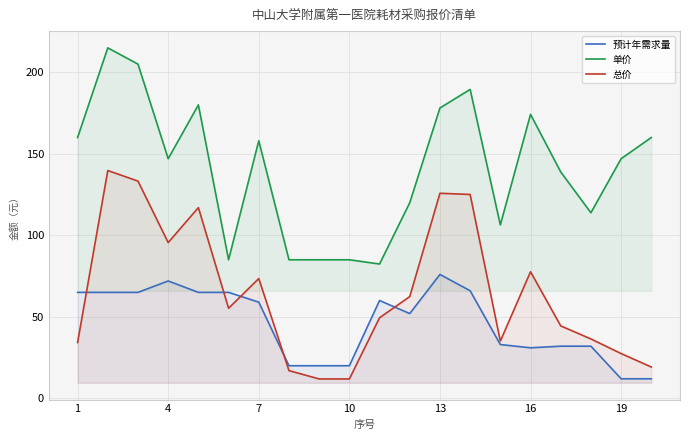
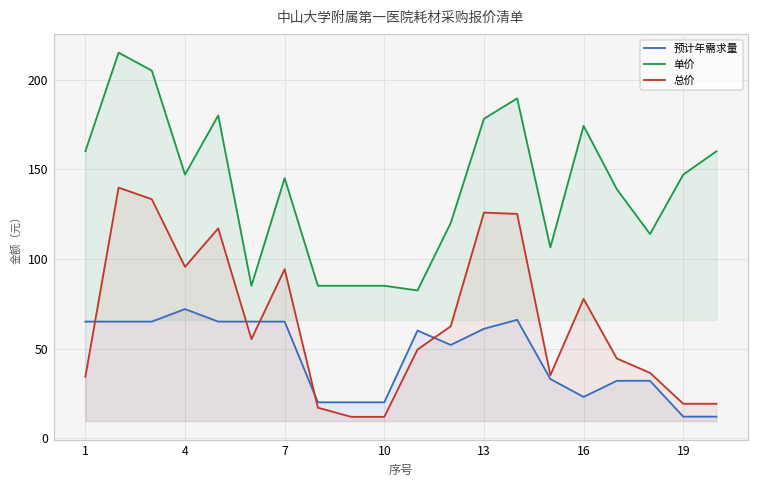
  {
    "预计年需求量": {
      "1": 65,
      "4": 72,
-     "7": 59,
+     "7": 65,
      "10": 20,
-     "13": 76,
-     "16": 31,
+     "13": 61,
+     "16": 23,
      "19": 12
    },
    "单价": {
      "1": 160,
      "4": 147,
-     "7": 158,
+     "7": 145,
      "10": 85,
      "13": 178,
      "16": 174,
      "19": 147
    },
    "总价": {
      "1": 34,
      "4": 96,
-     "7": 73,
+     "7": 94,
      "10": 12,
      "13": 126,
      "16": 78,
-     "19": 27
+     "19": 19
    }
  }
